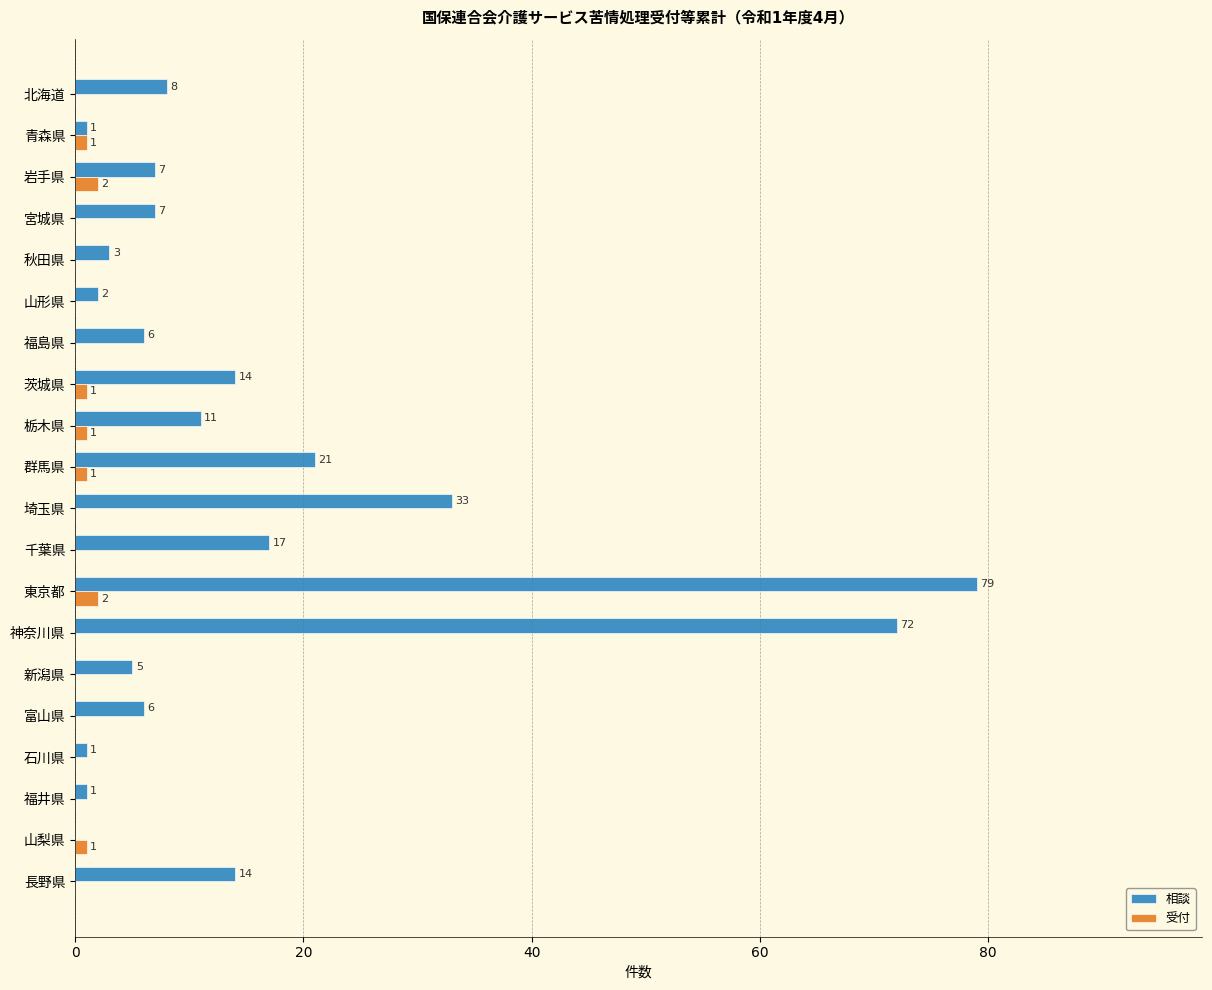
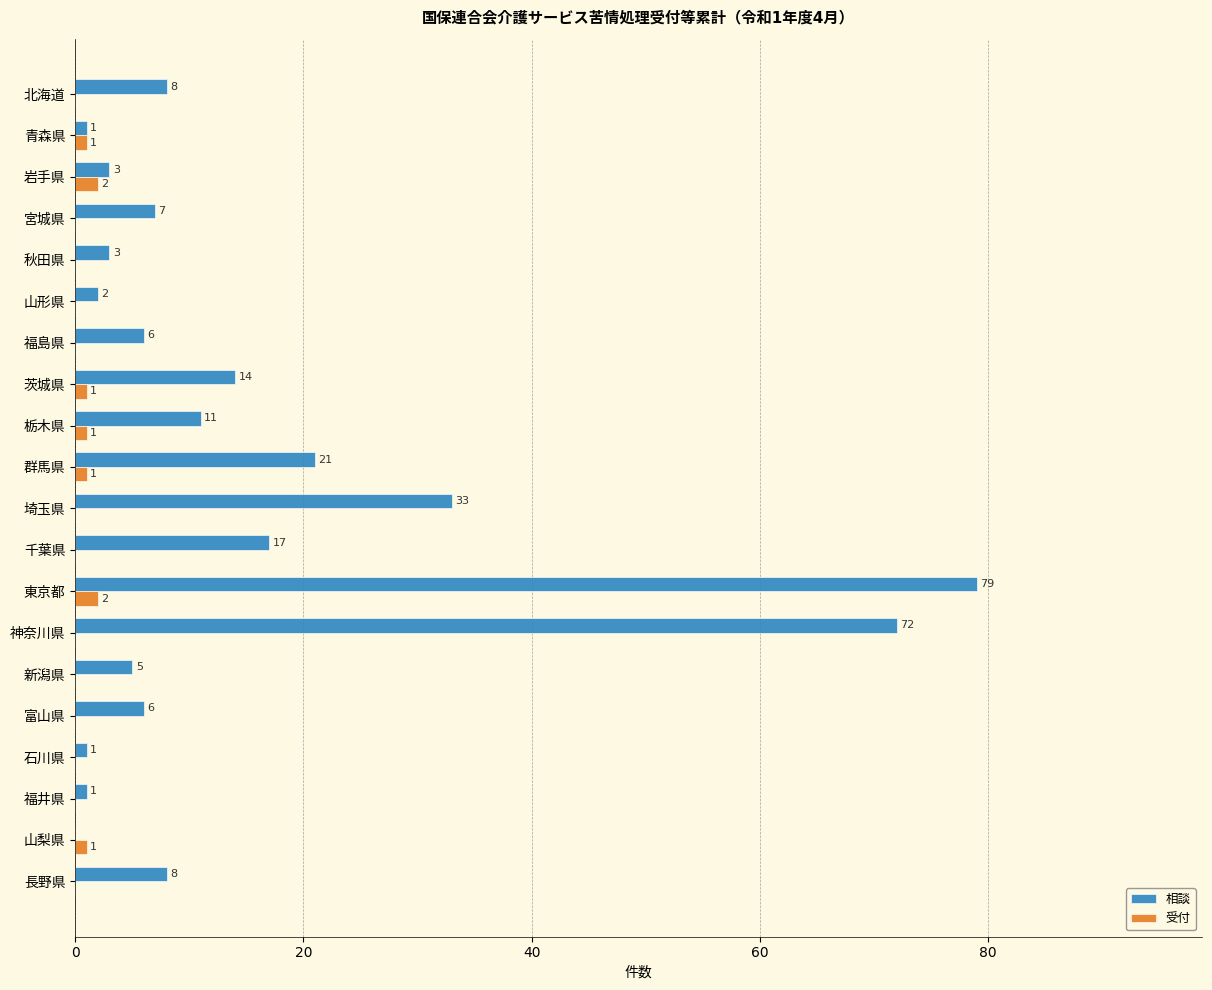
  {
    "相談": {
      "北海道": 8,
      "青森県": 1,
-     "岩手県": 7,
+     "岩手県": 3,
      "宮城県": 7,
      "秋田県": 3,
      "山形県": 2,
      "福島県": 6,
      "茨城県": 14,
      "栃木県": 11,
      "群馬県": 21,
      "埼玉県": 33,
      "千葉県": 17,
      "東京都": 79,
      "神奈川県": 72,
      "新潟県": 5,
      "富山県": 6,
      "石川県": 1,
      "福井県": 1,
-     "長野県": 14
+     "長野県": 8
    },
    "受付": {
      "青森県": 1,
      "岩手県": 2,
      "茨城県": 1,
      "栃木県": 1,
      "群馬県": 1,
      "東京都": 2,
      "山梨県": 1
    }
  }
